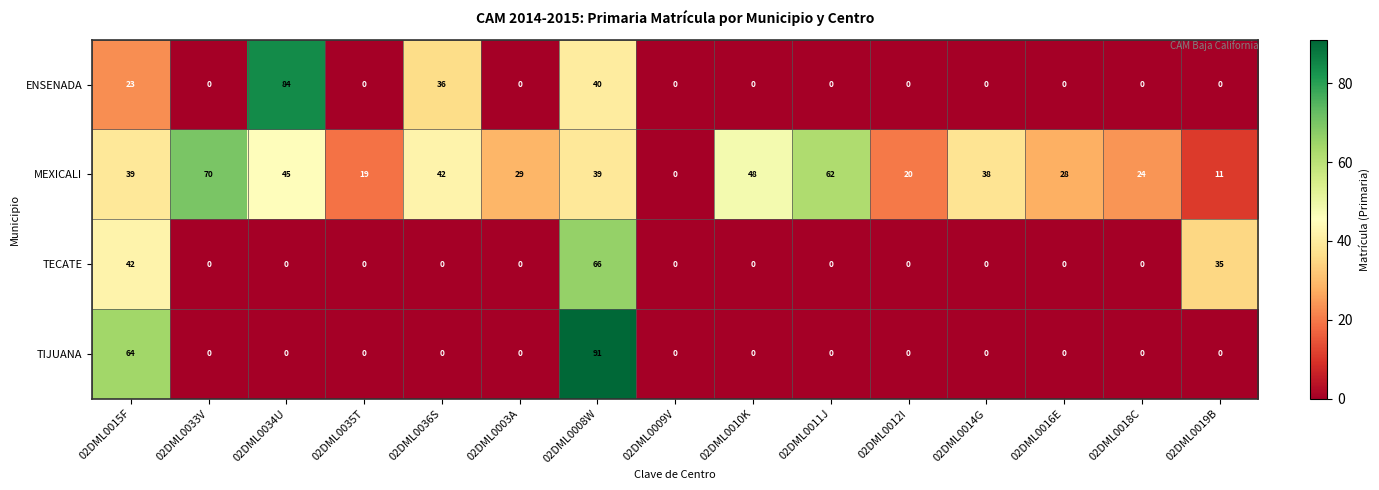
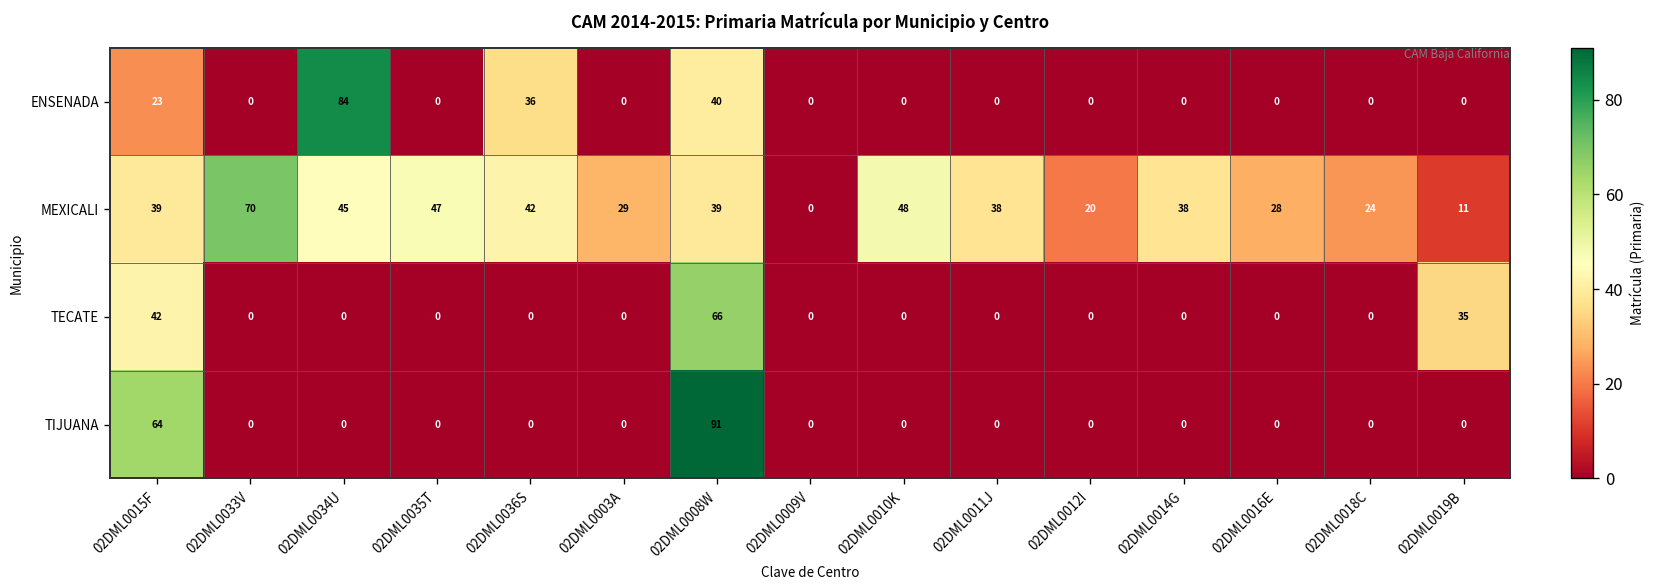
  {
    "ENSENADA": {
      "02DML0015F": 23,
      "02DML0033V": 0,
      "02DML0034U": 84,
      "02DML0035T": 0,
      "02DML0036S": 36,
      "02DML0003A": 0,
      "02DML0008W": 40,
      "02DML0009V": 0,
      "02DML0010K": 0,
      "02DML0011J": 0,
      "02DML0012I": 0,
      "02DML0014G": 0,
      "02DML0016E": 0,
      "02DML0018C": 0
    },
    "MEXICALI": {
      "02DML0015F": 39,
      "02DML0033V": 70,
      "02DML0034U": 45,
-     "02DML0035T": 19,
+     "02DML0035T": 47,
      "02DML0036S": 42,
      "02DML0003A": 29,
      "02DML0008W": 39,
      "02DML0009V": 0,
      "02DML0010K": 48,
-     "02DML0011J": 62,
+     "02DML0011J": 38,
      "02DML0012I": 20,
      "02DML0014G": 38,
      "02DML0016E": 28,
      "02DML0018C": 24,
      "02DML0019B": 11
    },
    "TECATE": {
      "02DML0015F": 42,
      "02DML0033V": 0,
      "02DML0034U": 0,
      "02DML0035T": 0,
      "02DML0036S": 0,
      "02DML0003A": 0,
      "02DML0008W": 66,
      "02DML0009V": 0,
      "02DML0010K": 0,
      "02DML0011J": 0,
      "02DML0012I": 0,
      "02DML0014G": 0,
      "02DML0016E": 0,
      "02DML0018C": 0,
      "02DML0019B": 35
    },
    "TIJUANA": {
      "02DML0015F": 64,
      "02DML0033V": 0,
      "02DML0034U": 0,
      "02DML0035T": 0,
      "02DML0036S": 0,
      "02DML0003A": 0,
      "02DML0008W": 91,
      "02DML0009V": 0,
      "02DML0010K": 0,
      "02DML0011J": 0,
      "02DML0012I": 0,
      "02DML0014G": 0,
      "02DML0016E": 0,
      "02DML0018C": 0,
      "02DML0019B": 0
    }
  }
